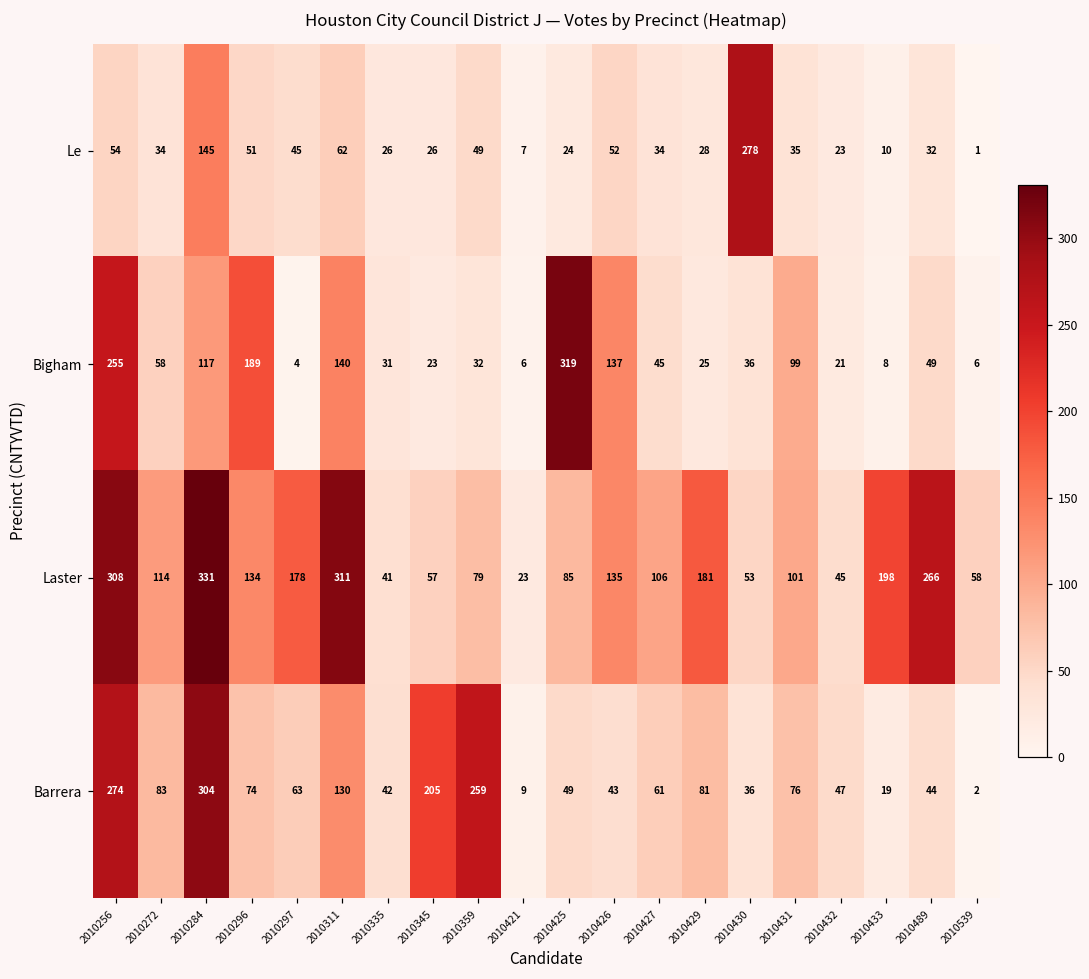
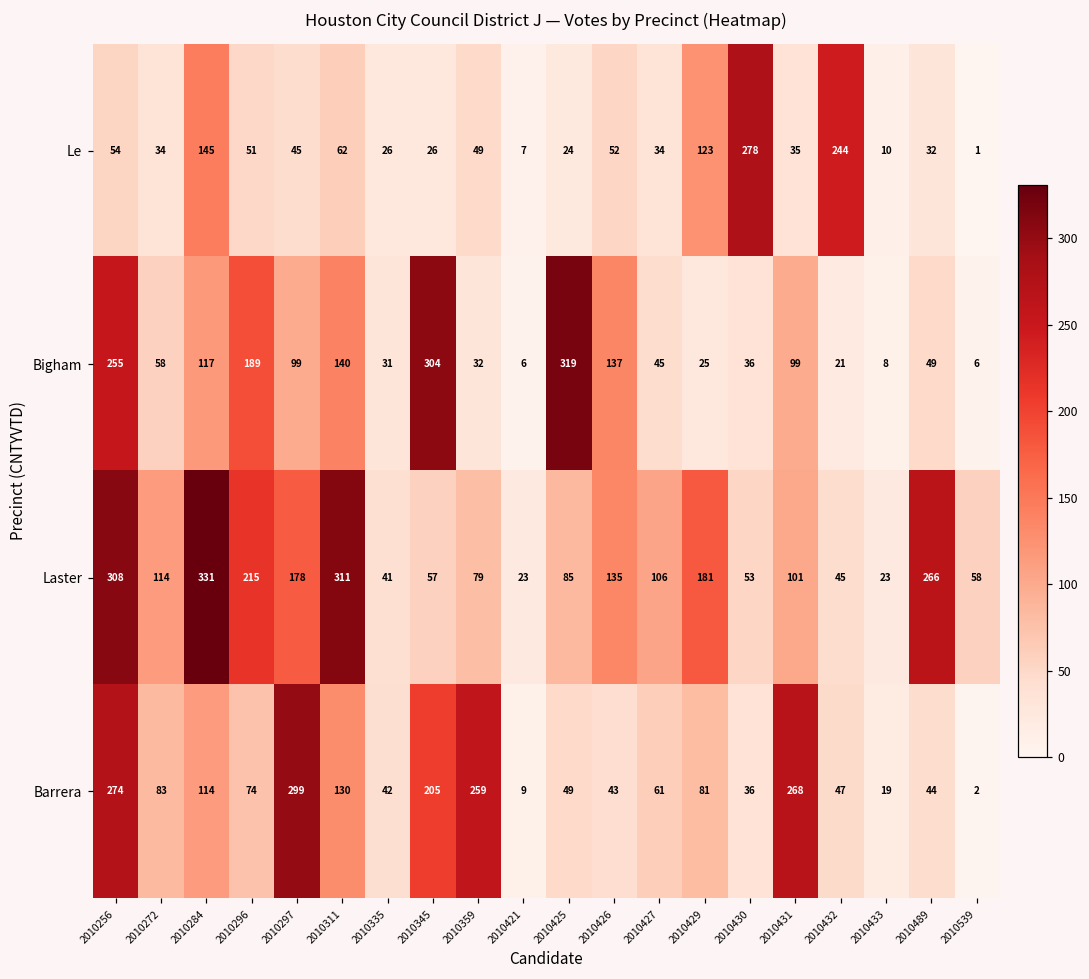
  {
    "Le": {
      "2010256": 54,
      "2010272": 34,
      "2010284": 145,
      "2010296": 51,
      "2010297": 45,
      "2010311": 62,
      "2010335": 26,
      "2010345": 26,
      "2010359": 49,
      "2010421": 7,
      "2010425": 24,
      "2010426": 52,
      "2010427": 34,
-     "2010429": 28,
+     "2010429": 123,
      "2010430": 278,
      "2010431": 35,
-     "2010432": 23,
+     "2010432": 244,
      "2010433": 10,
      "2010489": 32,
      "2010539": 1
    },
    "Bigham": {
      "2010256": 255,
      "2010272": 58,
      "2010284": 117,
      "2010296": 189,
-     "2010297": 4,
+     "2010297": 99,
      "2010311": 140,
      "2010335": 31,
-     "2010345": 23,
+     "2010345": 304,
      "2010359": 32,
      "2010421": 6,
      "2010425": 319,
      "2010426": 137,
      "2010427": 45,
      "2010429": 25,
      "2010430": 36,
      "2010431": 99,
      "2010432": 21,
      "2010433": 8,
      "2010489": 49,
      "2010539": 6
    },
    "Laster": {
      "2010256": 308,
      "2010272": 114,
      "2010284": 331,
-     "2010296": 134,
+     "2010296": 215,
      "2010297": 178,
      "2010311": 311,
      "2010335": 41,
      "2010345": 57,
      "2010359": 79,
      "2010421": 23,
      "2010425": 85,
      "2010426": 135,
      "2010427": 106,
      "2010429": 181,
      "2010430": 53,
      "2010431": 101,
      "2010432": 45,
-     "2010433": 198,
+     "2010433": 23,
      "2010489": 266,
      "2010539": 58
    },
    "Barrera": {
      "2010256": 274,
      "2010272": 83,
-     "2010284": 304,
+     "2010284": 114,
      "2010296": 74,
-     "2010297": 63,
+     "2010297": 299,
      "2010311": 130,
      "2010335": 42,
      "2010345": 205,
      "2010359": 259,
      "2010421": 9,
      "2010425": 49,
      "2010426": 43,
      "2010427": 61,
      "2010429": 81,
      "2010430": 36,
-     "2010431": 76,
+     "2010431": 268,
      "2010432": 47,
      "2010433": 19,
      "2010489": 44,
      "2010539": 2
    }
  }
